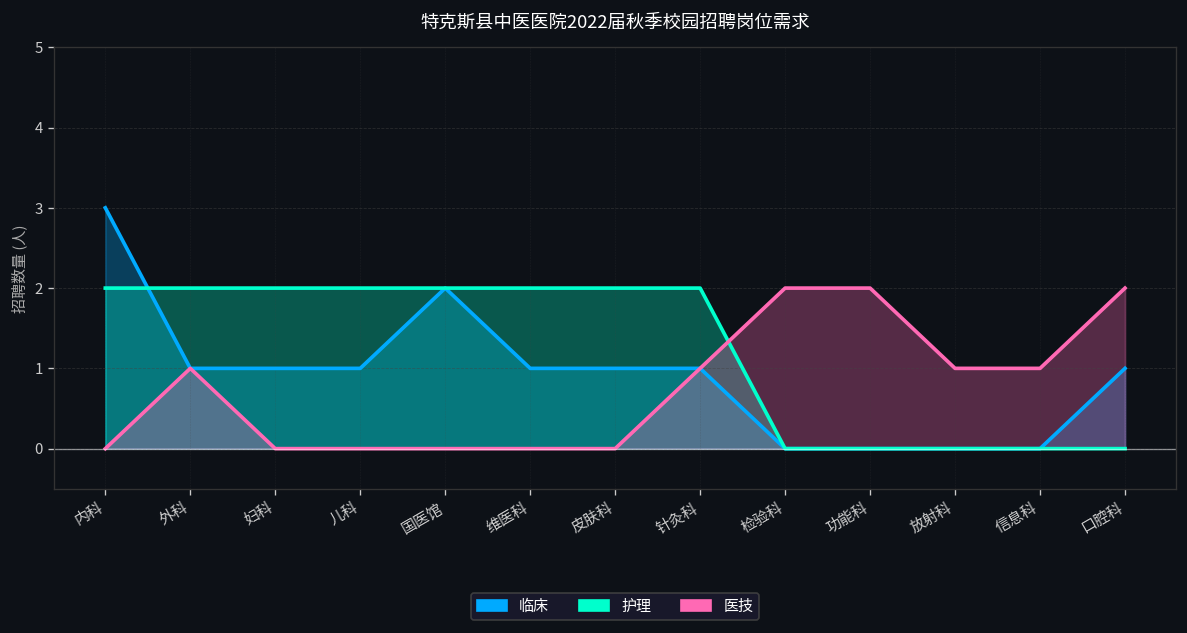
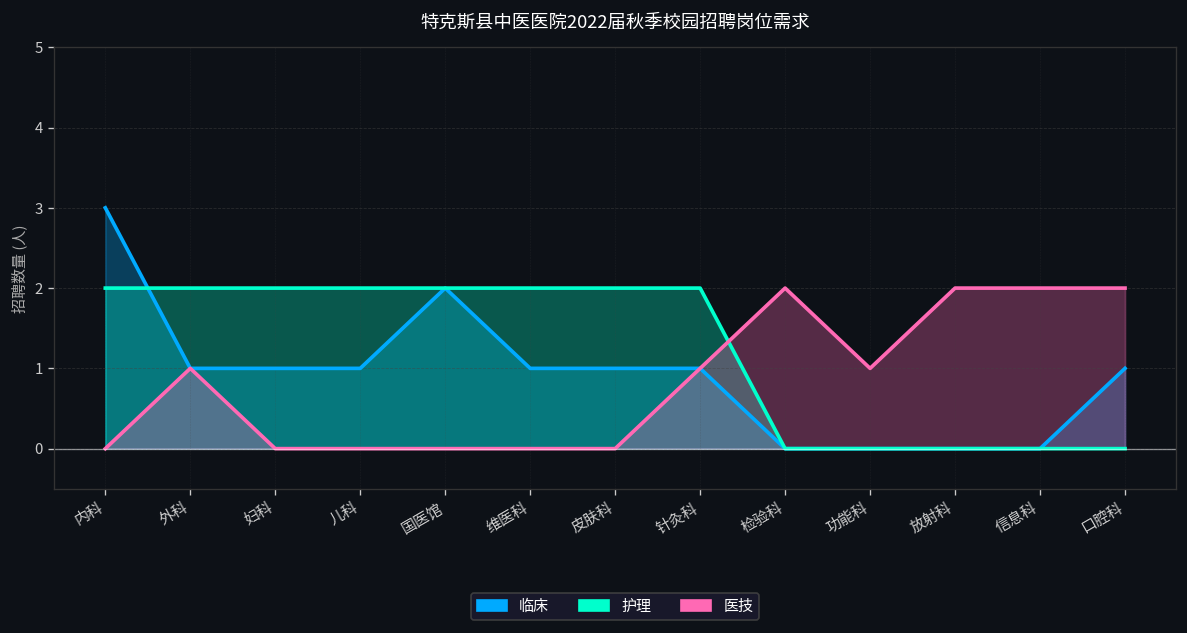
  {
    "医技": {
      "内科": 0,
      "妇科": 0,
      "儿科": 0,
      "国医馆": 0,
      "维医科": 0,
      "皮肤科": 0,
      "检验科": 2,
-     "功能科": 2,
-     "放射科": 1,
-     "信息科": 1,
+     "功能科": 1,
+     "放射科": 2,
+     "信息科": 2,
      "口腔科": 2
    }
  }
